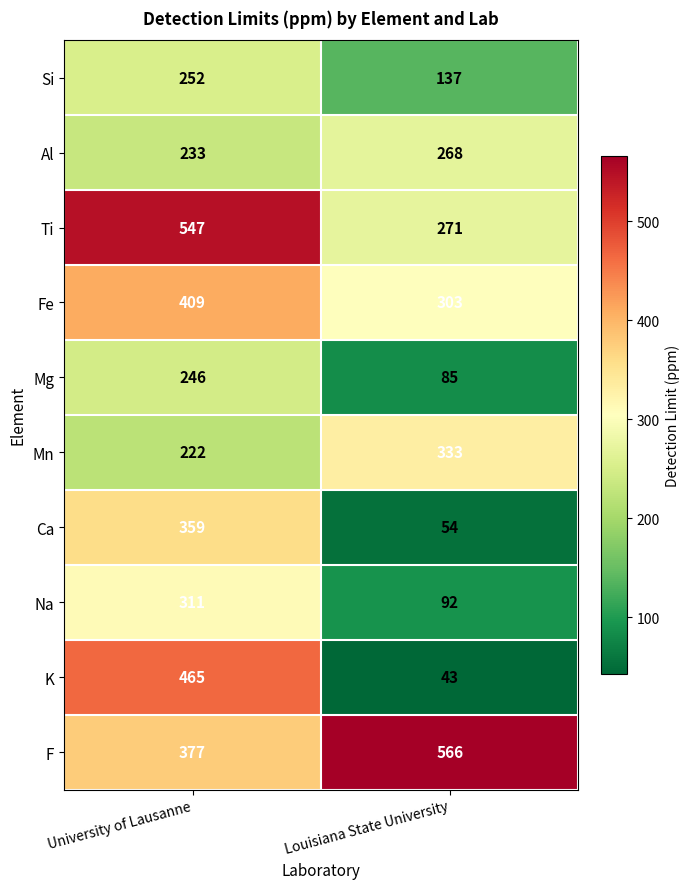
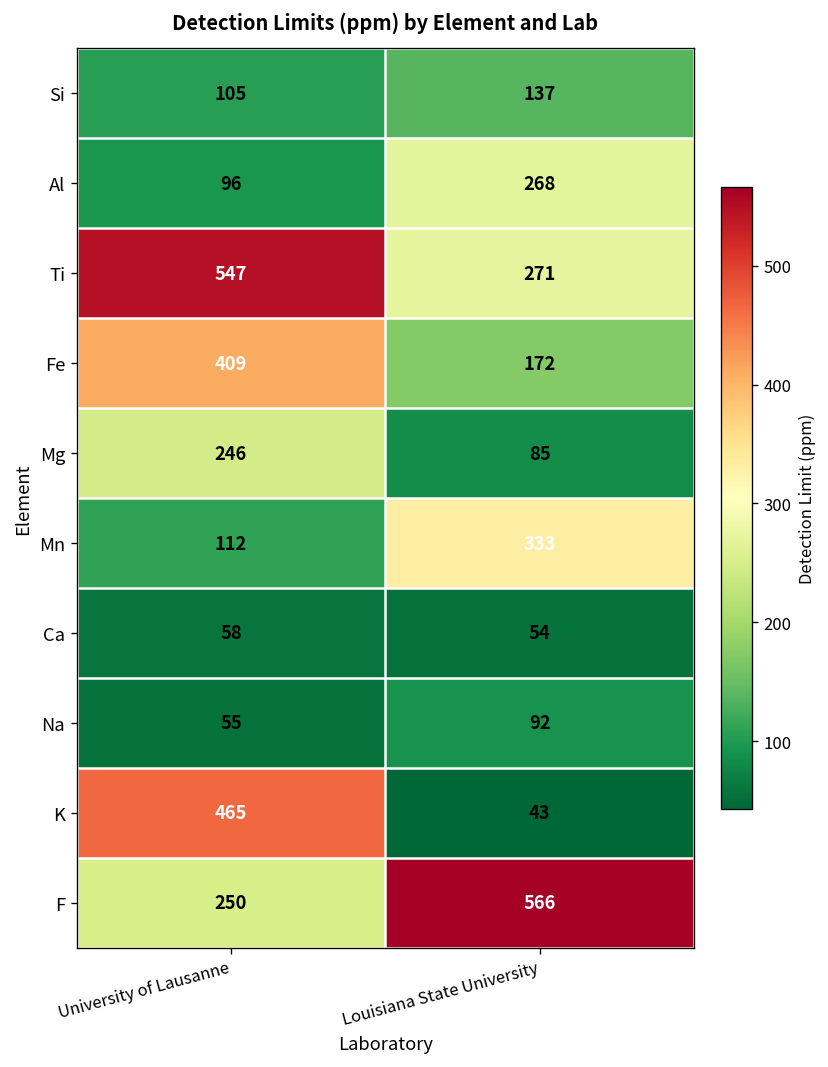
  {
    "Si": {
-     "University of Lausanne": 252,
+     "University of Lausanne": 105,
      "Louisiana State University": 137
    },
    "Al": {
-     "University of Lausanne": 233,
+     "University of Lausanne": 96,
      "Louisiana State University": 268
    },
    "Ti": {
      "University of Lausanne": 547,
      "Louisiana State University": 271
    },
    "Fe": {
      "University of Lausanne": 409,
-     "Louisiana State University": 303
+     "Louisiana State University": 172
    },
    "Mg": {
      "University of Lausanne": 246,
      "Louisiana State University": 85
    },
    "Mn": {
-     "University of Lausanne": 222,
+     "University of Lausanne": 112,
      "Louisiana State University": 333
    },
    "Ca": {
-     "University of Lausanne": 359,
+     "University of Lausanne": 58,
      "Louisiana State University": 54
    },
    "Na": {
-     "University of Lausanne": 311,
+     "University of Lausanne": 55,
      "Louisiana State University": 92
    },
    "K": {
      "University of Lausanne": 465,
      "Louisiana State University": 43
    },
    "F": {
-     "University of Lausanne": 377,
+     "University of Lausanne": 250,
      "Louisiana State University": 566
    }
  }
